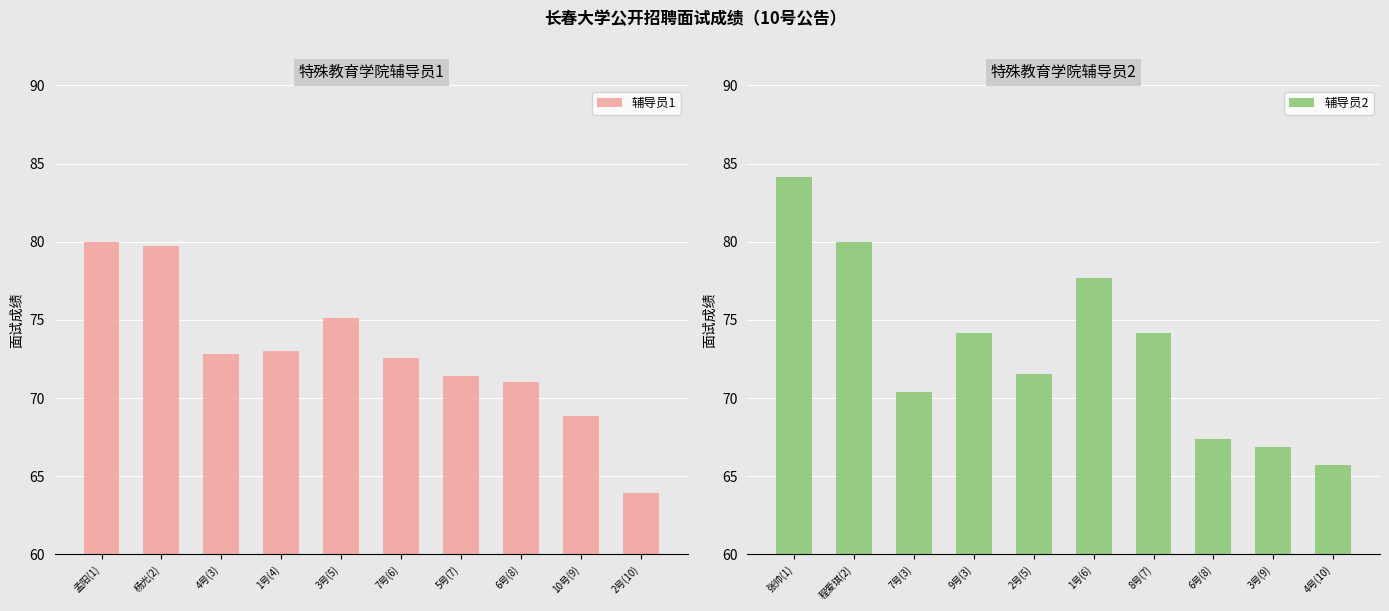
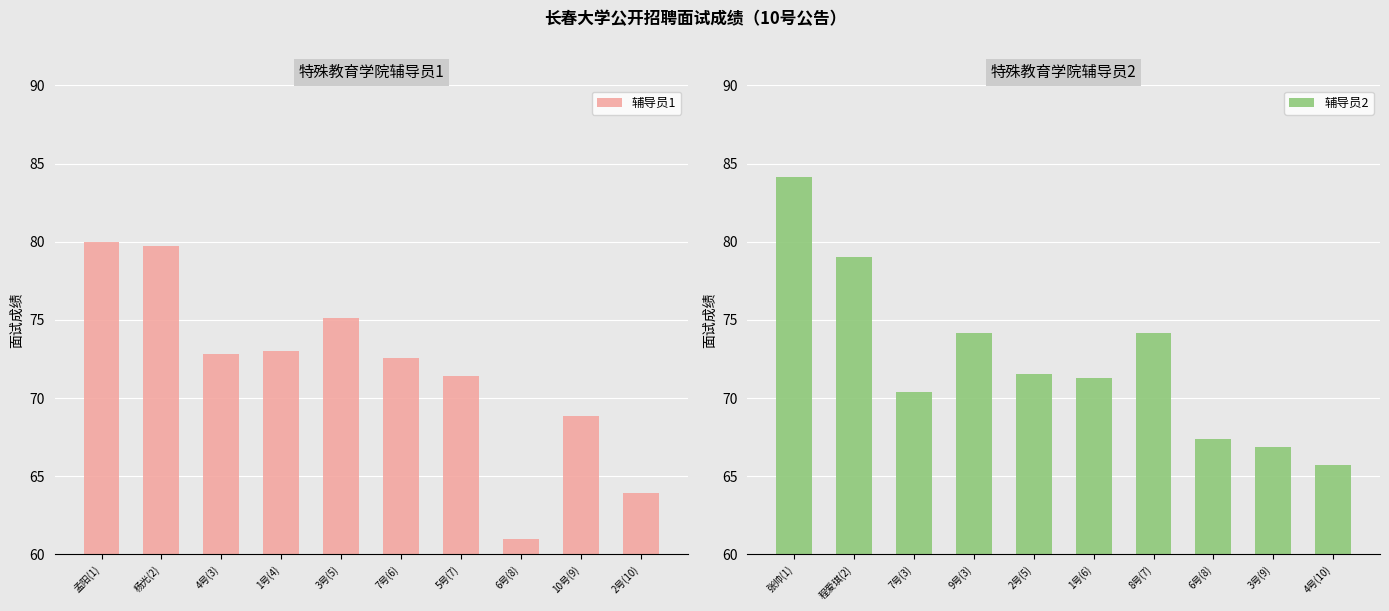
  {
    "特殊教育学院辅导员1": {
      "孟阳(1)": 80,
      "杨光(2)": 79.7,
      "4号(3)": 72.8,
      "1号(4)": 73,
      "3号(5)": 75,
      "7号(6)": 72.6,
      "5号(7)": 71.4,
-     "6号(8)": 71,
+     "6号(8)": 61,
      "10号(9)": 69,
      "2号(10)": 64
    },
    "特殊教育学院辅导员2": {
      "张帅(1)": 84.1,
-     "程爱琪(2)": 80,
+     "程爱琪(2)": 79,
      "7号(3)": 70.4,
      "9号(3)": 74.1,
      "2号(5)": 71.6,
-     "1号(6)": 77.7,
+     "1号(6)": 71.3,
      "8号(7)": 74.2,
      "6号(8)": 67.4,
      "3号(9)": 66.9,
      "4号(10)": 65.7
    }
  }
